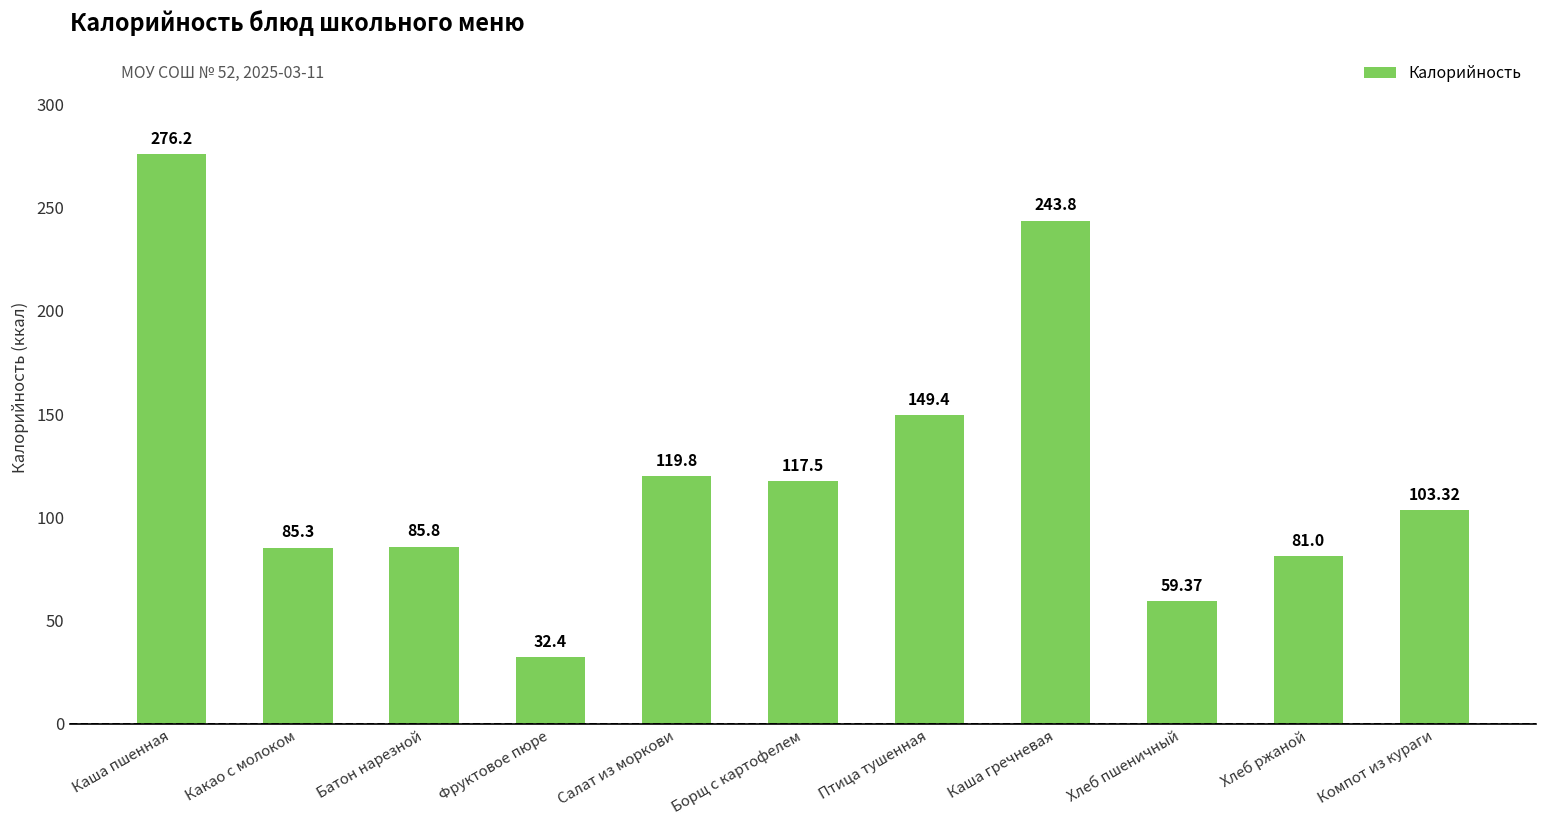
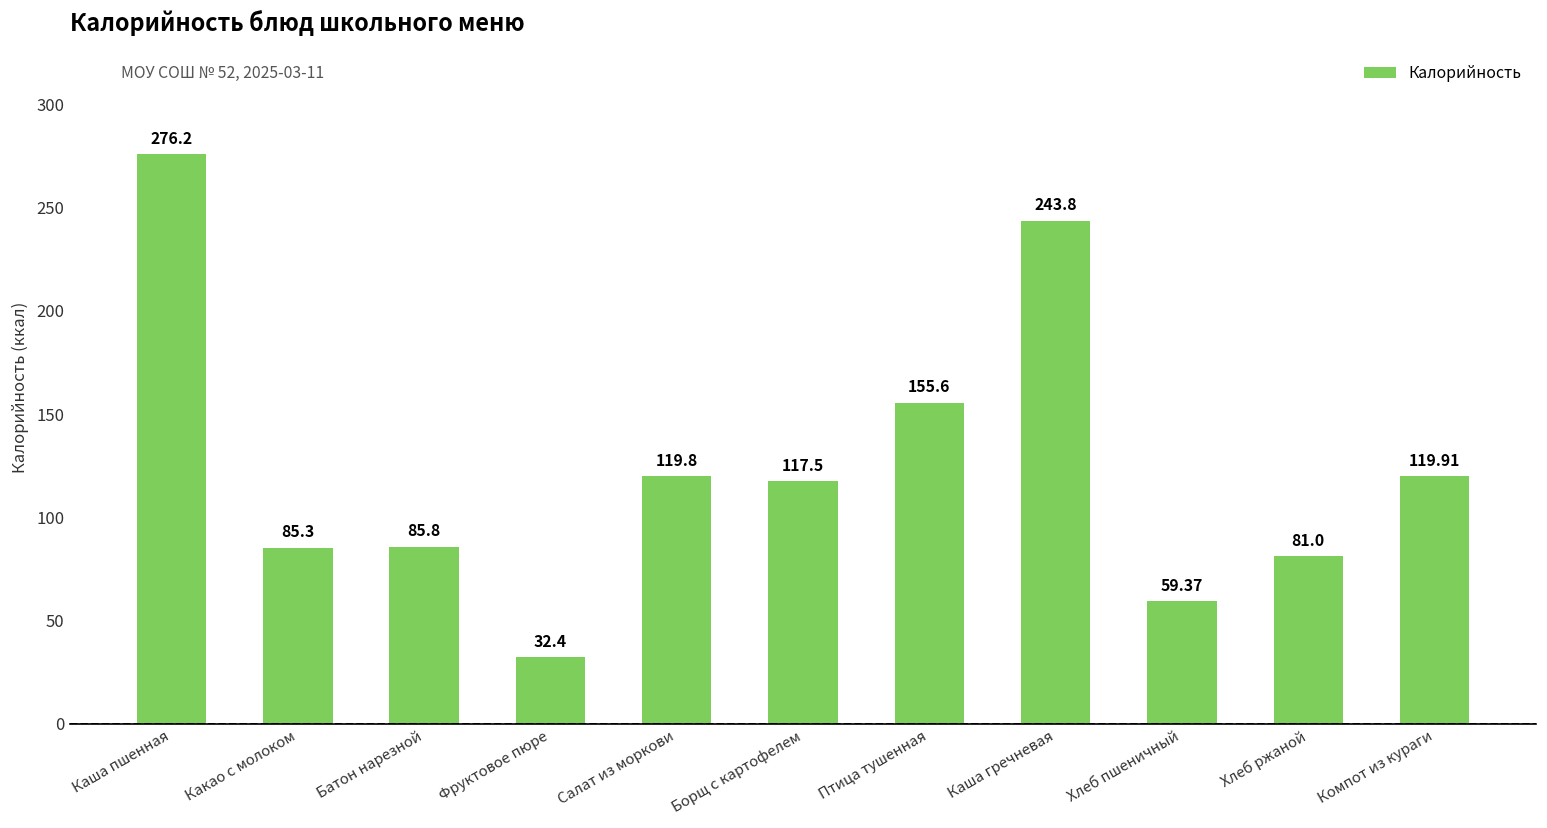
  {
    "Каша пшенная": 276.2,
    "Какао с молоком": 85.3,
    "Батон нарезной": 85.8,
    "Фруктовое пюре": 32.4,
    "Салат из моркови": 119.8,
    "Борщ с картофелем": 117.5,
-   "Птица тушенная": 149.4,
+   "Птица тушенная": 155.6,
    "Каша гречневая": 243.8,
    "Хлеб пшеничный": 59.37,
    "Хлеб ржаной": 81.0,
-   "Компот из кураги": 103.32
+   "Компот из кураги": 119.91
  }
